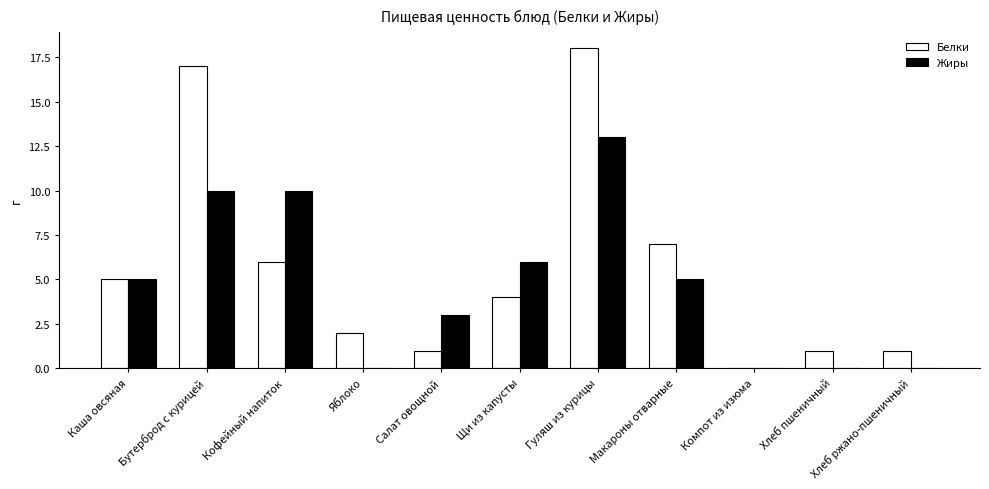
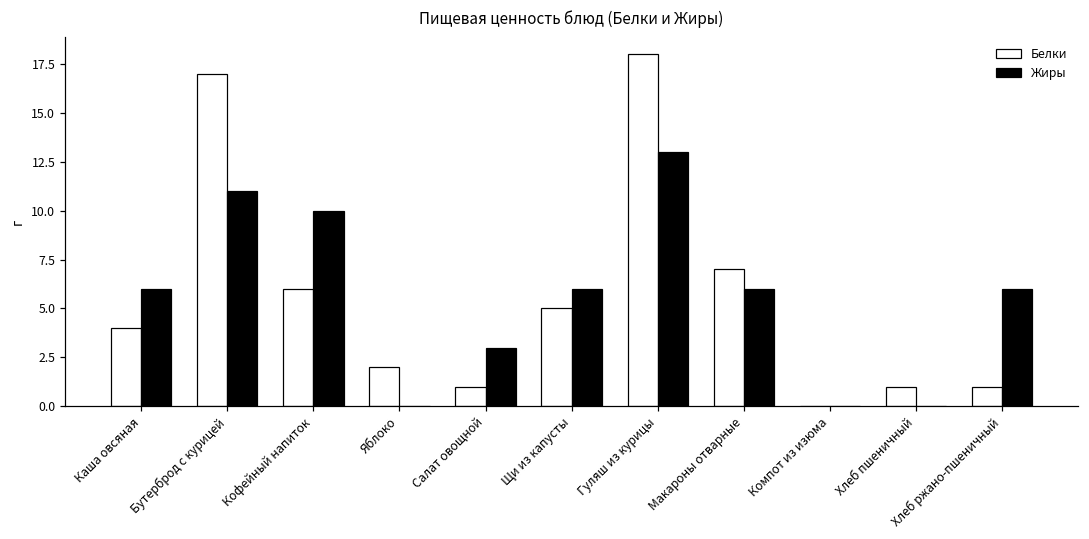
  {
    "Белки": {
-     "Каша овсяная": 5,
+     "Каша овсяная": 4,
      "Бутерброд с курицей": 17,
      "Кофейный напиток": 6,
      "Яблоко": 2,
      "Салат овощной": 1,
-     "Щи из капусты": 4,
+     "Щи из капусты": 5,
      "Гуляш из курицы": 18,
      "Макароны отварные": 7,
      "Компот из изюма": 0,
      "Хлеб пшеничный": 1,
      "Хлеб ржано-пшеничный": 1
    },
    "Жиры": {
-     "Каша овсяная": 5,
-     "Бутерброд с курицей": 10,
+     "Каша овсяная": 6,
+     "Бутерброд с курицей": 11,
      "Кофейный напиток": 10,
      "Яблоко": 0,
      "Салат овощной": 3,
      "Щи из капусты": 6,
      "Гуляш из курицы": 13,
-     "Макароны отварные": 5,
+     "Макароны отварные": 6,
      "Компот из изюма": 0,
      "Хлеб пшеничный": 0,
-     "Хлеб ржано-пшеничный": 0
+     "Хлеб ржано-пшеничный": 6
    }
  }
